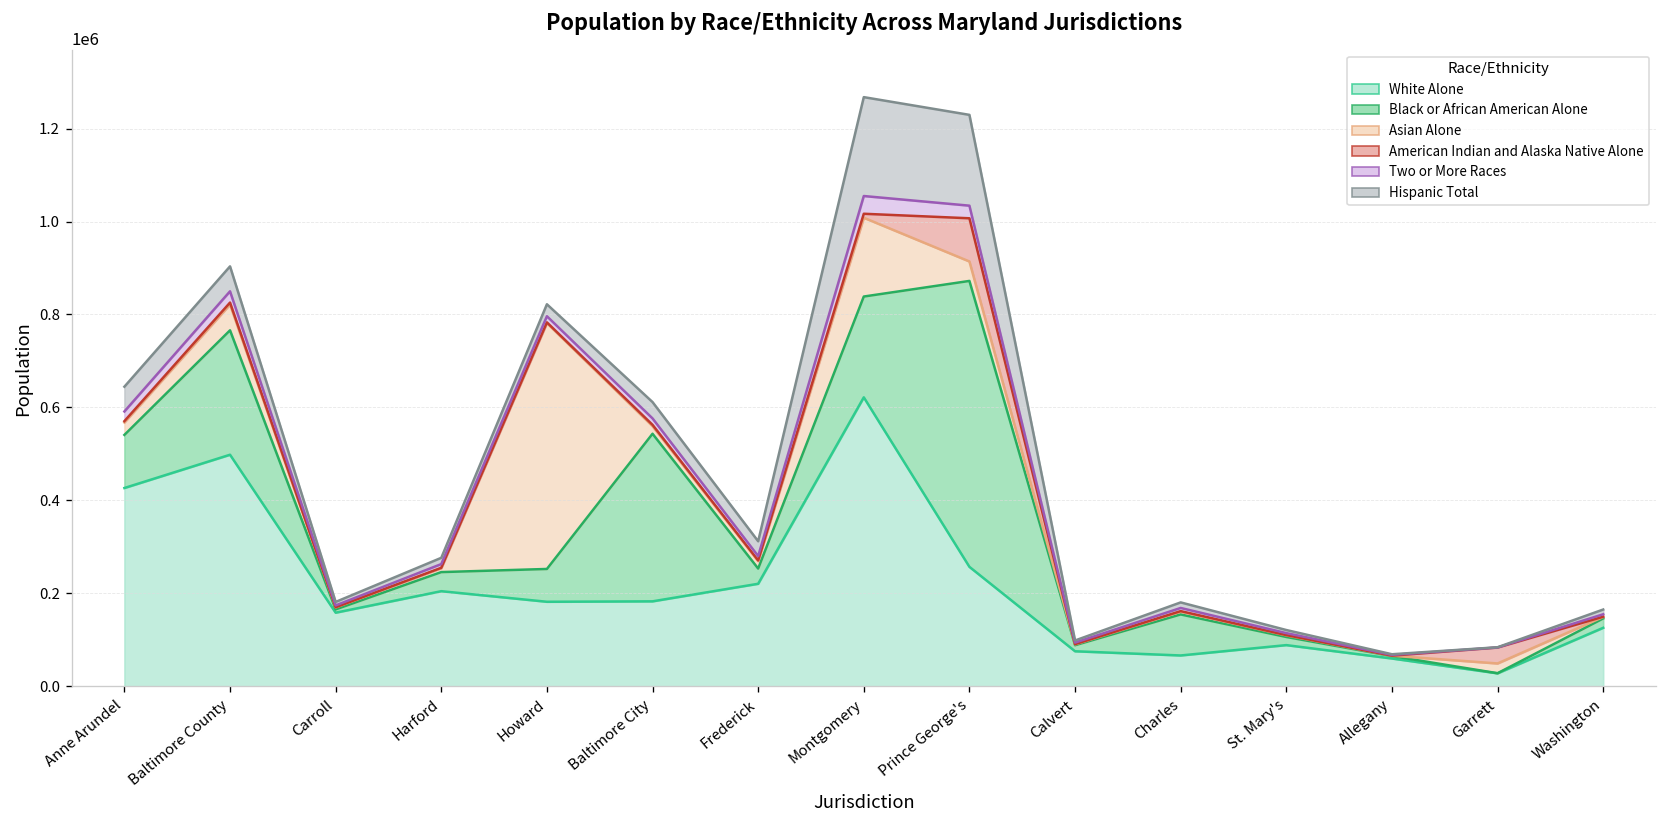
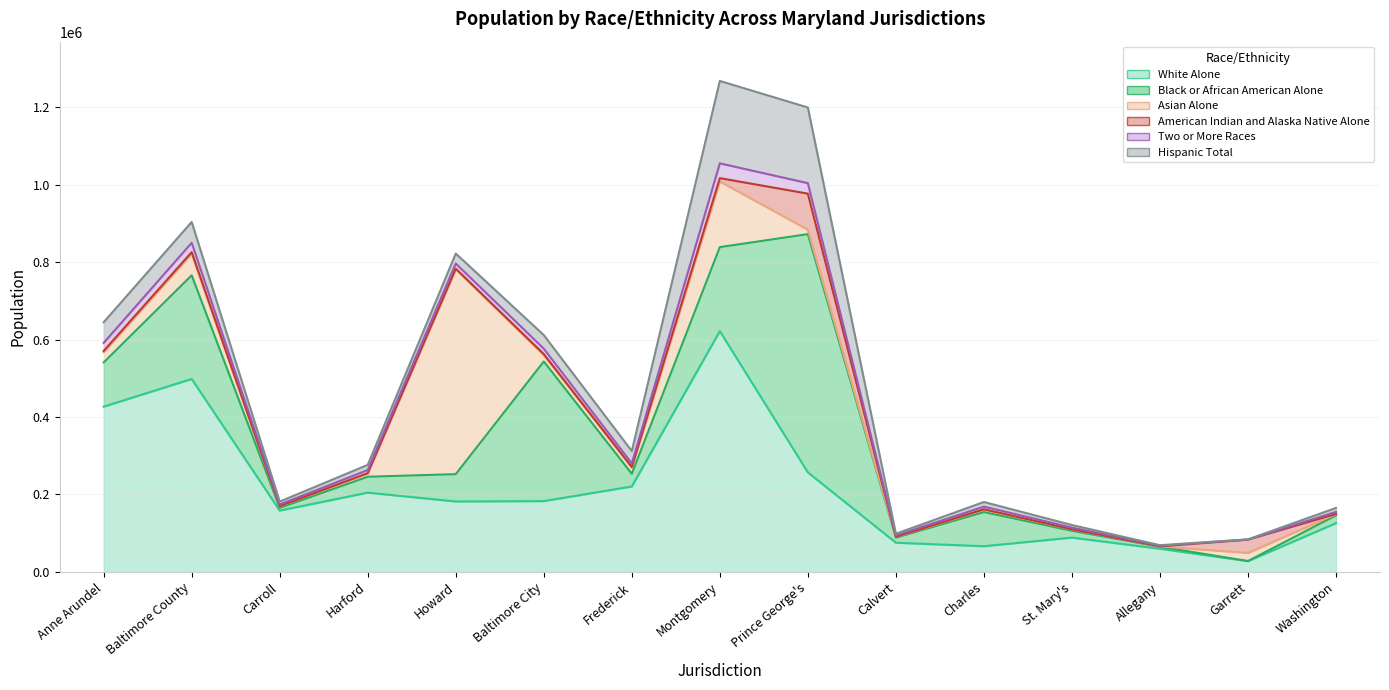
  {
    "Asian Alone": {
      "Montgomery": 170000,
-     "Prince George's": 40000,
+     "Prince George's": 10000,
      "Garrett": 20000
    },
    "American Indian and Alaska Native Alone": {
      "Montgomery": 10000,
      "Prince George's": 90000
    }
  }
